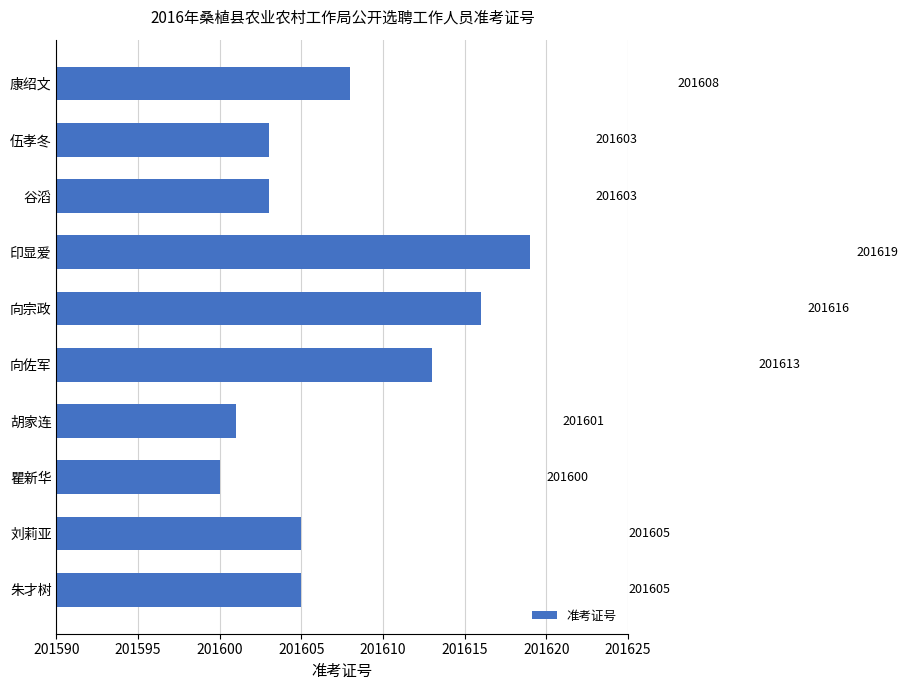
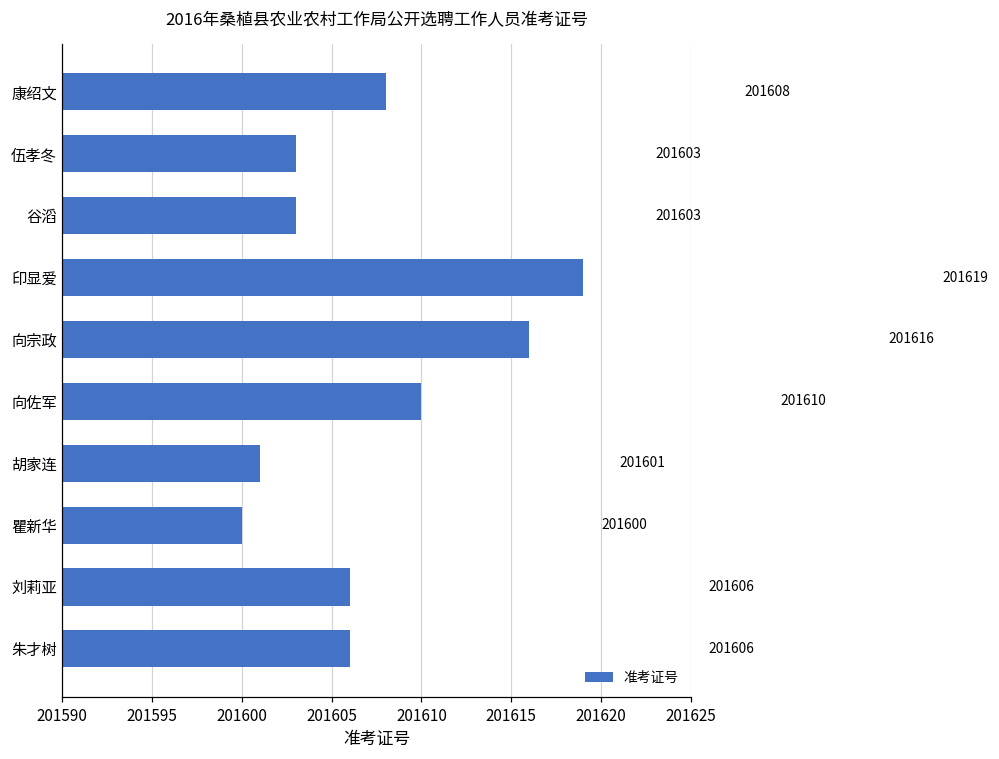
  {
-   "向佐军": 201613,
-   "刘莉亚": 201605,
-   "朱才树": 201605
+   "向佐军": 201610,
+   "刘莉亚": 201606,
+   "朱才树": 201606
  }
